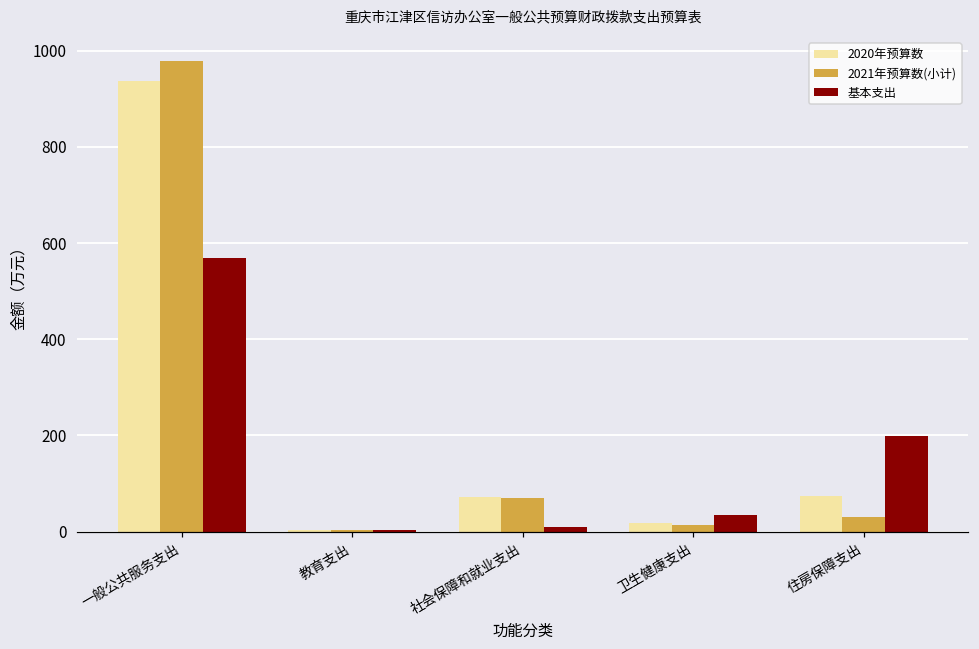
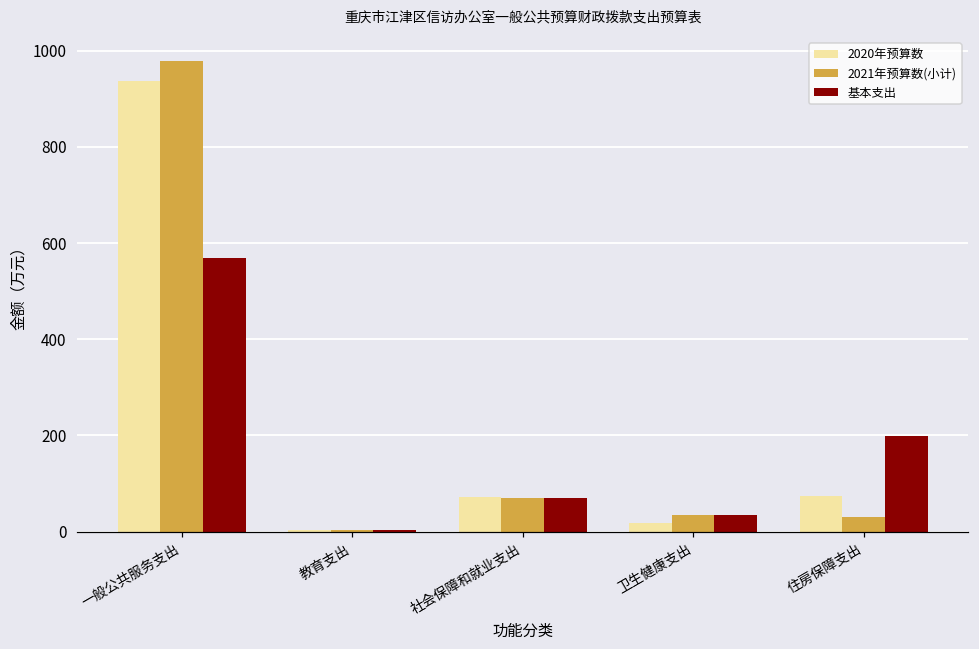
  {
    "2020年预算数": {
      "一般公共服务支出": 940,
      "社会保障和就业支出": 70,
      "卫生健康支出": 20,
      "住房保障支出": 70
    },
    "2021年预算数(小计)": {
      "一般公共服务支出": 980,
      "社会保障和就业支出": 70,
-     "卫生健康支出": 10,
+     "卫生健康支出": 30,
      "住房保障支出": 30
    },
    "基本支出": {
      "一般公共服务支出": 570,
-     "社会保障和就业支出": 10,
+     "社会保障和就业支出": 70,
      "卫生健康支出": 30,
      "住房保障支出": 200
    }
  }
